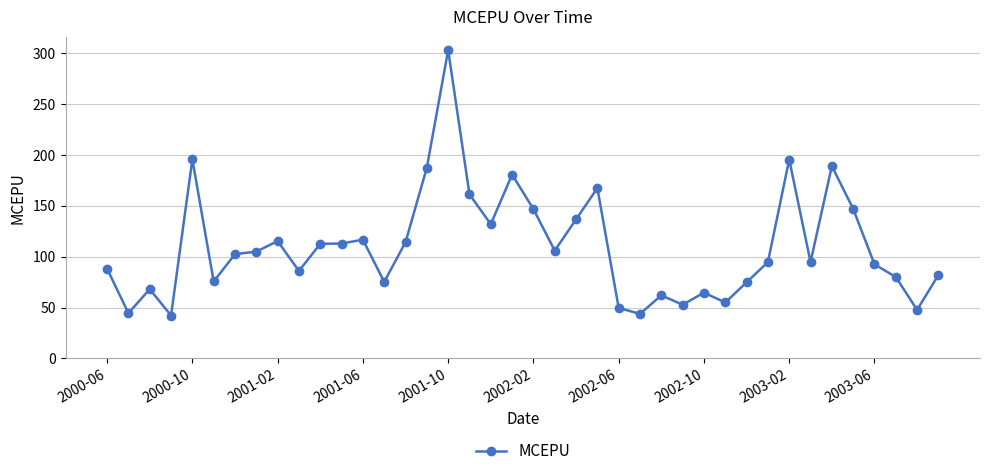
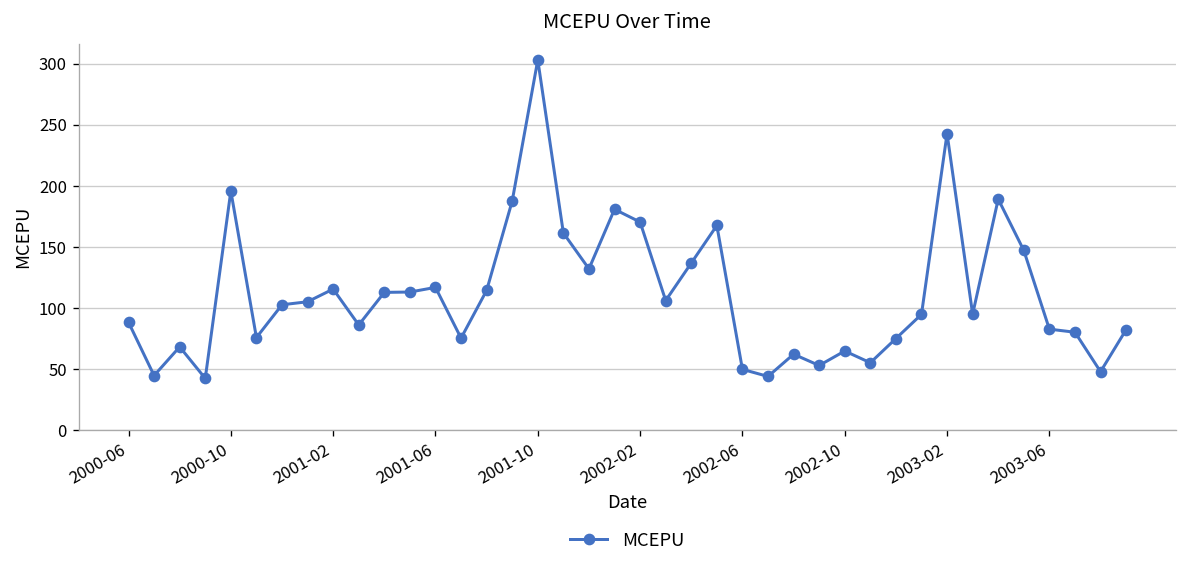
  {
    "2000-06": 88,
    "2000-10": 196,
    "2001-02": 115,
    "2001-06": 117,
    "2001-10": 303,
-   "2002-02": 147,
+   "2002-02": 170,
    "2002-06": 50,
    "2002-10": 65,
-   "2003-02": 196,
-   "2003-06": 93
+   "2003-02": 243,
+   "2003-06": 83
  }
